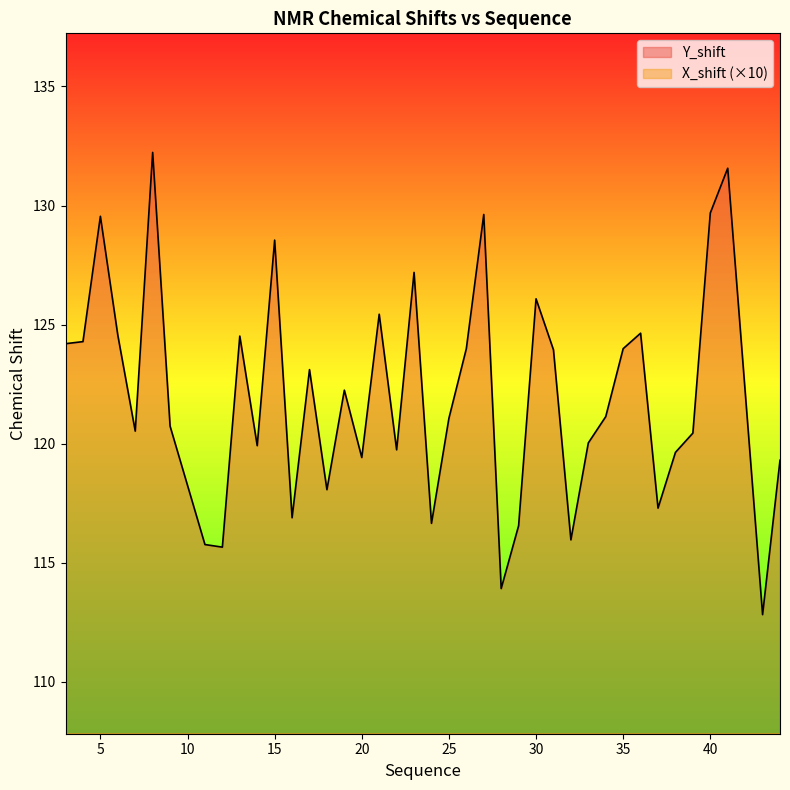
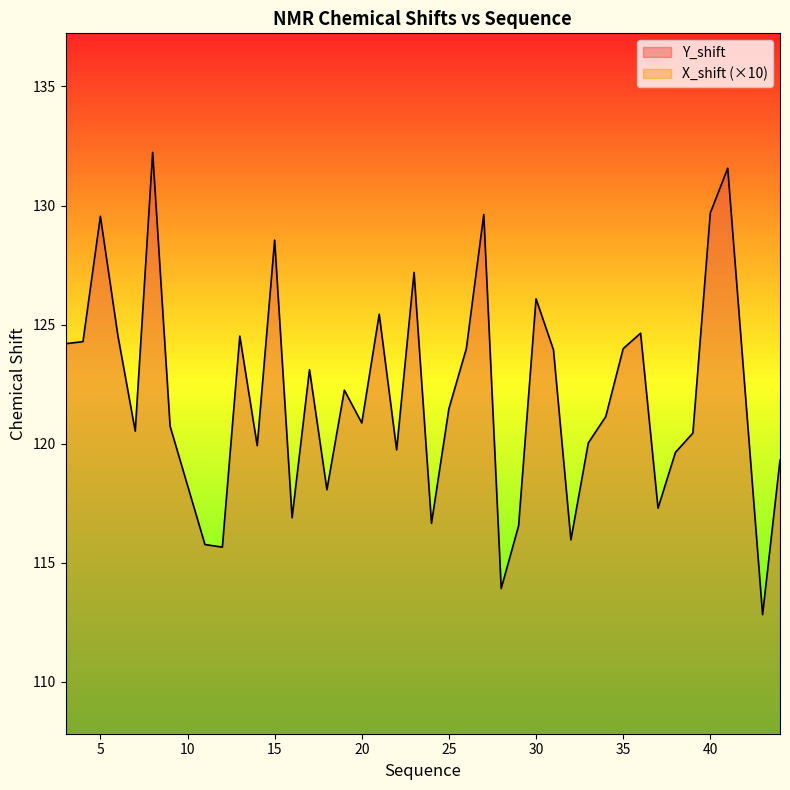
  {
    "Y_shift": {
      "5": 129.6,
      "15": 128.6,
-     "20": 119.4,
-     "25": 121.1,
+     "20": 120.9,
+     "25": 121.5,
      "30": 126.1,
      "35": 124.0,
      "40": 129.7
    }
  }
